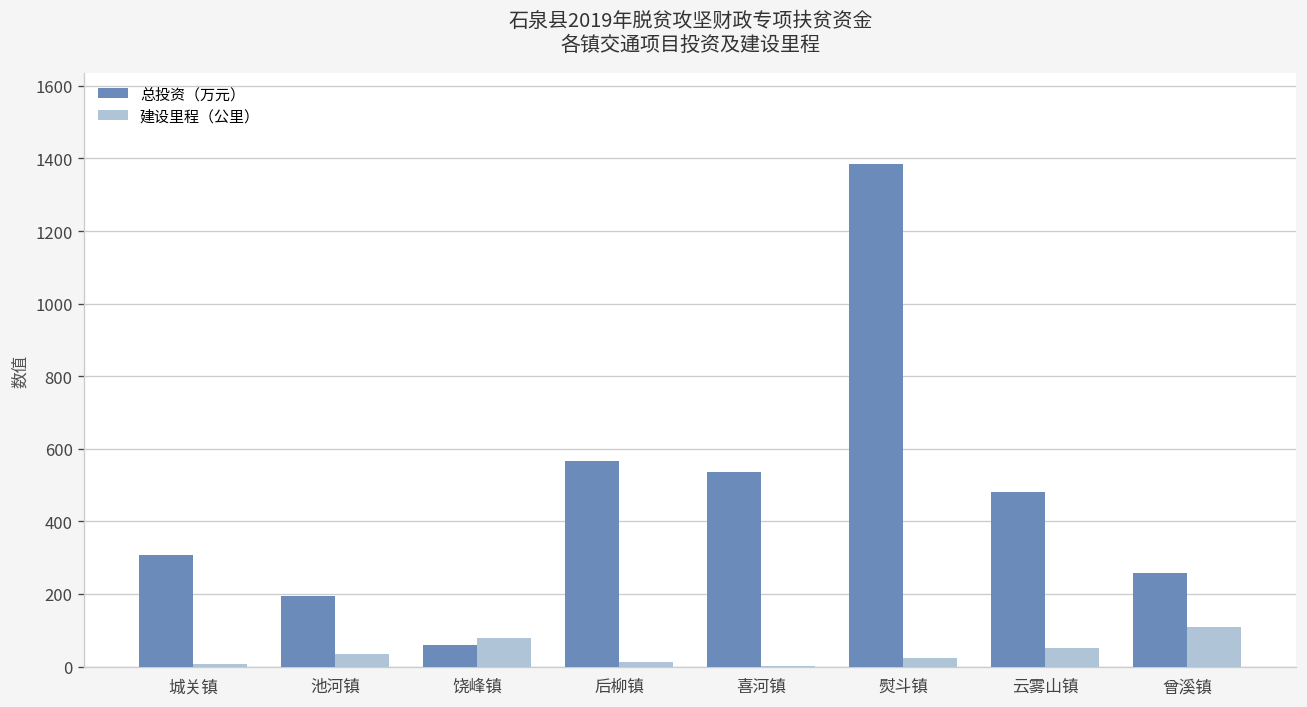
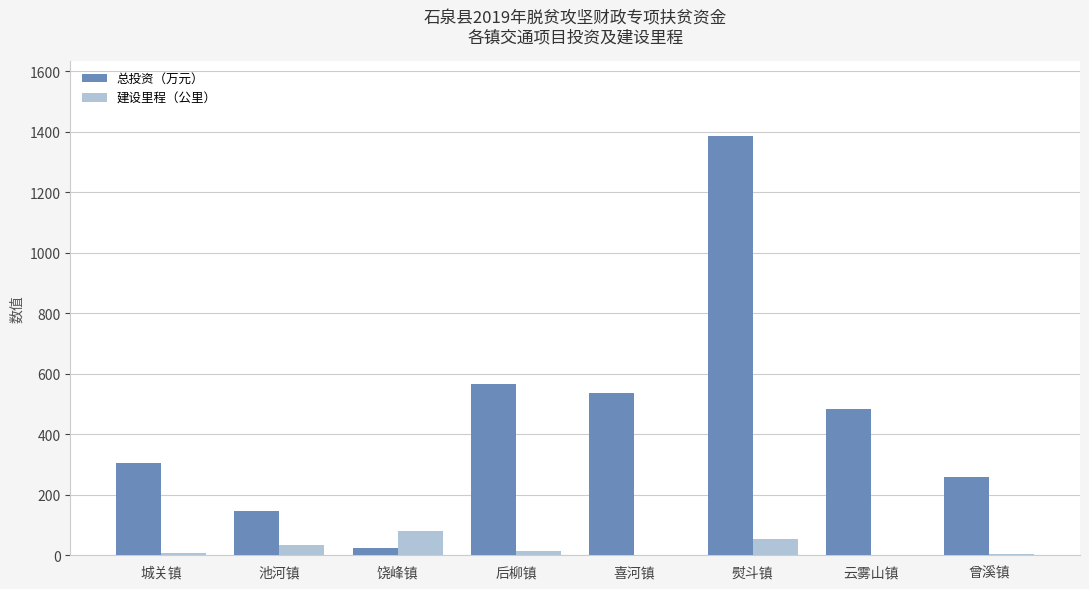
  {
    "总投资（万元）": {
      "城关镇": 310,
-     "池河镇": 190,
-     "饶峰镇": 60,
+     "池河镇": 150,
+     "饶峰镇": 20,
      "后柳镇": 570,
      "喜河镇": 540,
      "熨斗镇": 1390,
      "云雾山镇": 480,
      "曾溪镇": 260
    },
    "建设里程（公里）": {
      "池河镇": 30,
      "饶峰镇": 80,
      "后柳镇": 10,
-     "熨斗镇": 20,
-     "云雾山镇": 50,
-     "曾溪镇": 110
+     "熨斗镇": 50,
+     "云雾山镇": 0,
+     "曾溪镇": 0
    }
  }
